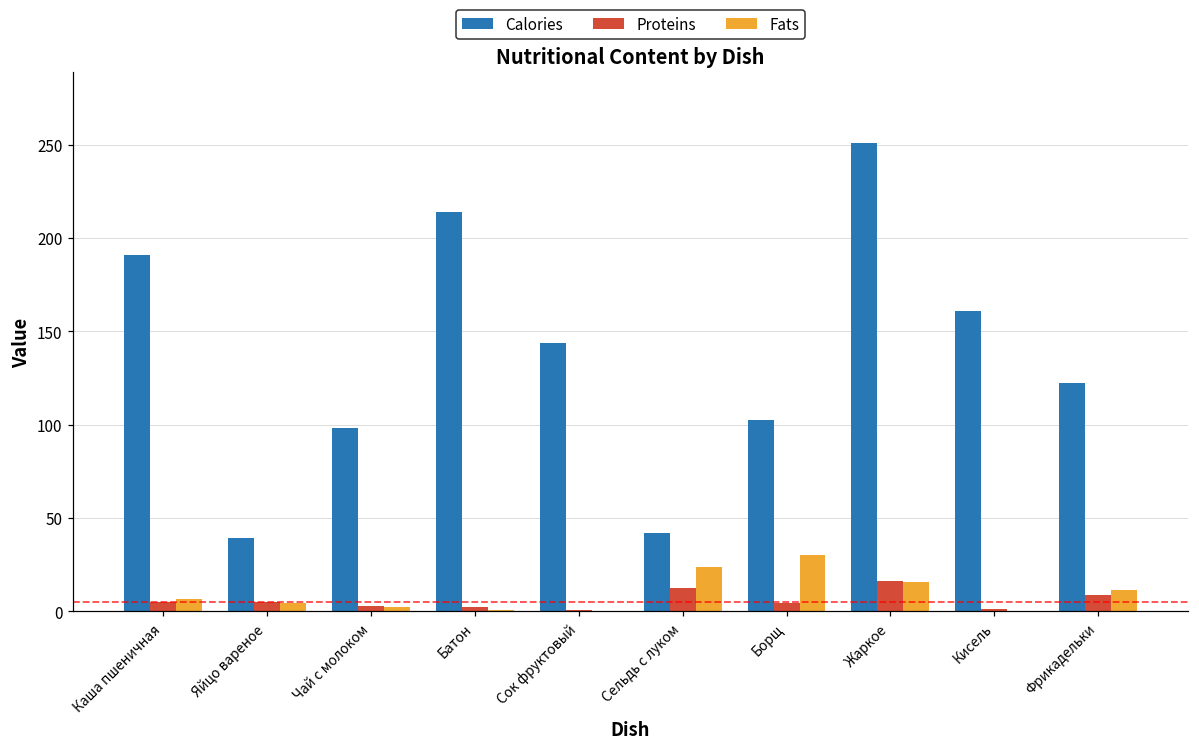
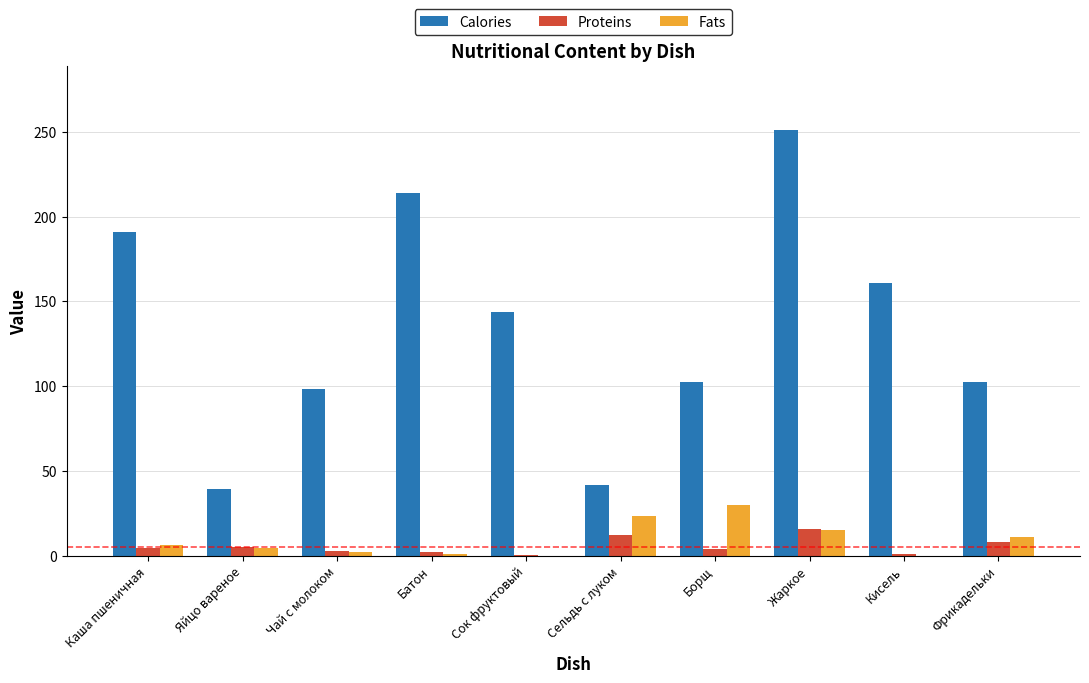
  {
    "Calories": {
      "Каша пшеничная": 191,
      "Яйцо вареное": 39,
      "Чай с молоком": 98,
      "Батон": 214,
      "Сок фруктовый": 144,
      "Сельдь с луком": 42,
      "Борщ": 102,
      "Жаркое": 251,
      "Кисель": 161,
-     "Фрикадельки": 122
+     "Фрикадельки": 102
    },
    "Proteins": {
      "Каша пшеничная": 5,
      "Яйцо вареное": 5,
      "Чай с молоком": 3,
      "Батон": 2,
      "Сельдь с луком": 12,
      "Борщ": 4,
      "Жаркое": 16,
      "Фрикадельки": 8
    },
    "Fats": {
      "Каша пшеничная": 7,
      "Яйцо вареное": 5,
      "Чай с молоком": 2,
      "Сельдь с луком": 23,
      "Борщ": 30,
      "Жаркое": 16,
      "Кисель": 0,
      "Фрикадельки": 11
    }
  }
